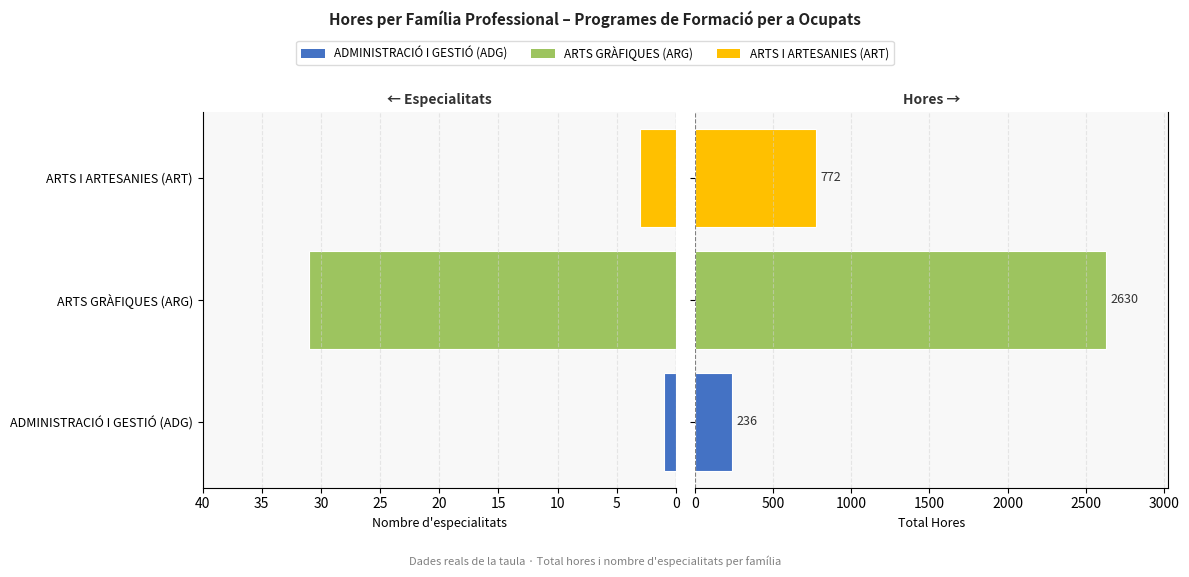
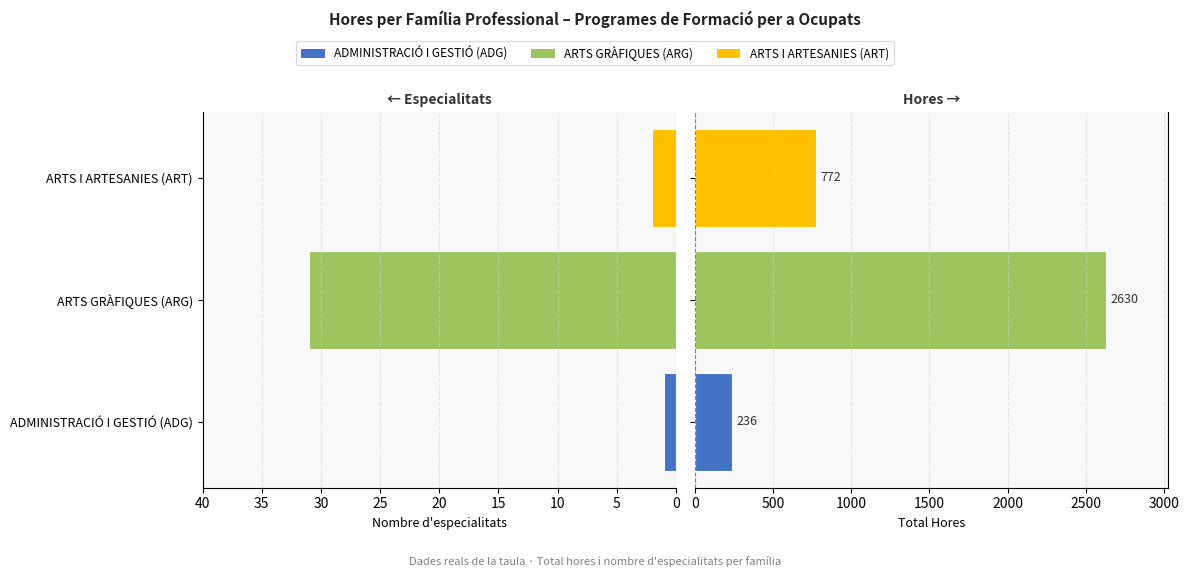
  {
    "← Especialitats": {
-     "ARTS I ARTESANIES (ART)": 3,
+     "ARTS I ARTESANIES (ART)": 2,
      "ARTS GRÀFIQUES (ARG)": 31,
      "ADMINISTRACIÓ I GESTIÓ (ADG)": 1
    }
  }
